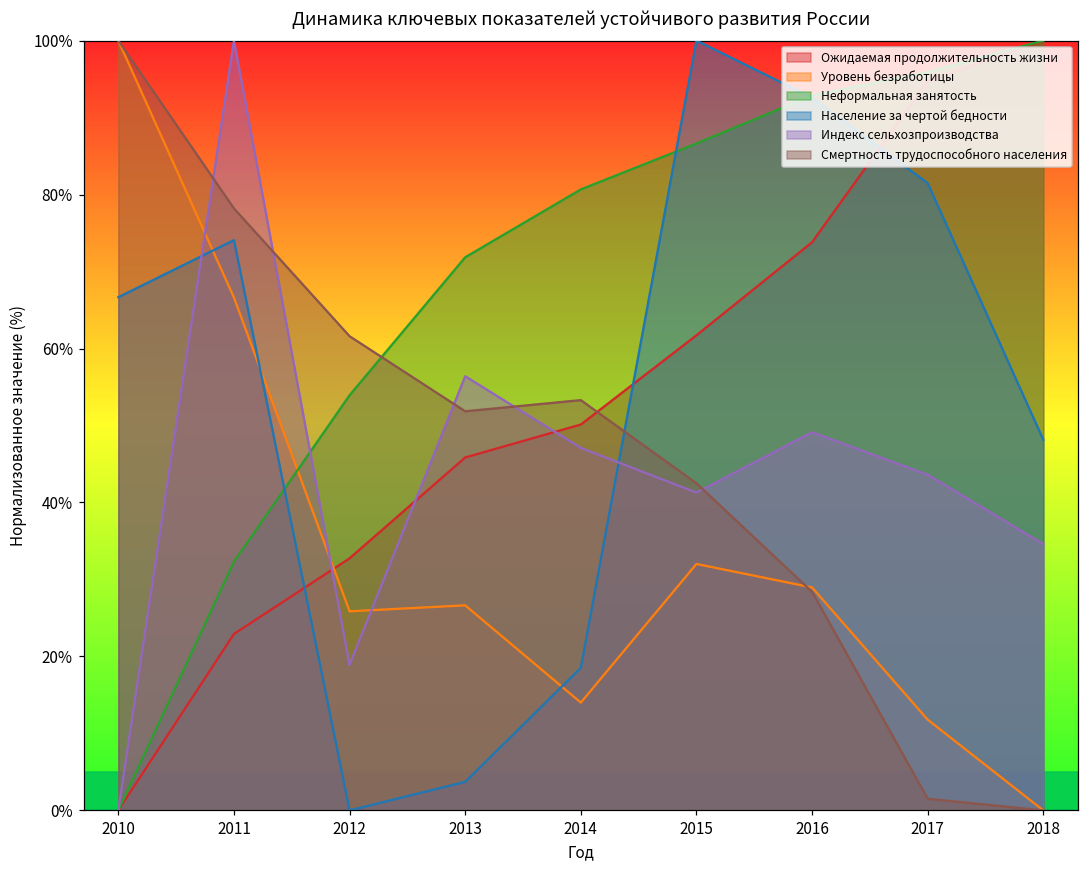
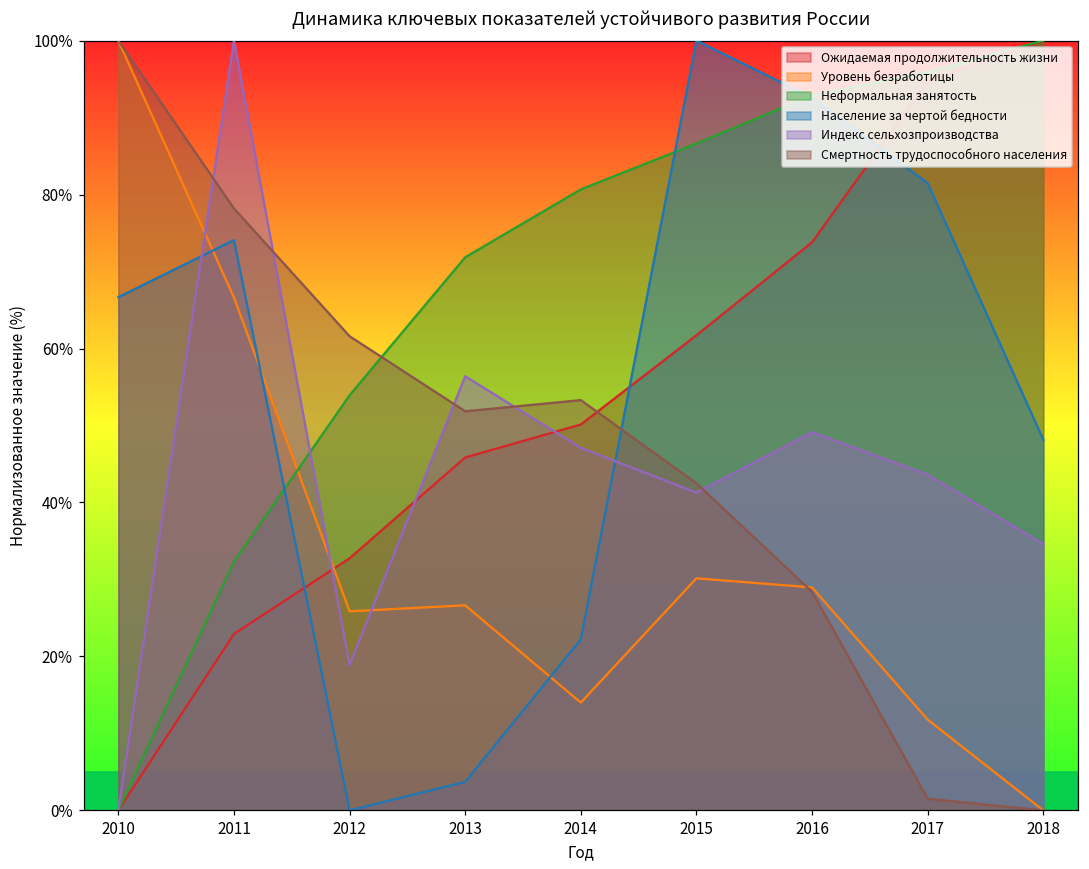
  {
    "Ожидаемая продолжительность жизни": {
      "2011": "23%",
      "2012": "33%",
      "2013": "46%",
      "2014": "50%",
      "2015": "62%",
      "2016": "74%"
    },
    "Уровень безработицы": {
      "2011": "67%",
      "2012": "26%",
      "2013": "27%",
      "2014": "14%",
-     "2015": "32%",
+     "2015": "30%",
      "2016": "29%",
      "2017": "12%"
    },
    "Неформальная занятость": {
      "2011": "32%",
      "2012": "54%",
      "2013": "72%",
      "2014": "81%",
      "2015": "87%"
    },
    "Население за чертой бедности": {
      "2010": "67%",
      "2011": "74%",
-     "2014": "19%",
+     "2014": "22%",
      "2015": "100%",
      "2017": "81%",
      "2018": "48%"
    },
    "Индекс сельхозпроизводства": {
      "2011": "100%",
      "2012": "19%",
      "2013": "56%",
      "2014": "47%",
      "2015": "41%",
      "2016": "49%",
      "2017": "44%",
      "2018": "35%"
    },
    "Смертность трудоспособного населения": {
      "2011": "78%",
      "2012": "62%",
      "2013": "52%",
      "2014": "53%",
      "2015": "42%",
      "2016": "28%"
    }
  }
